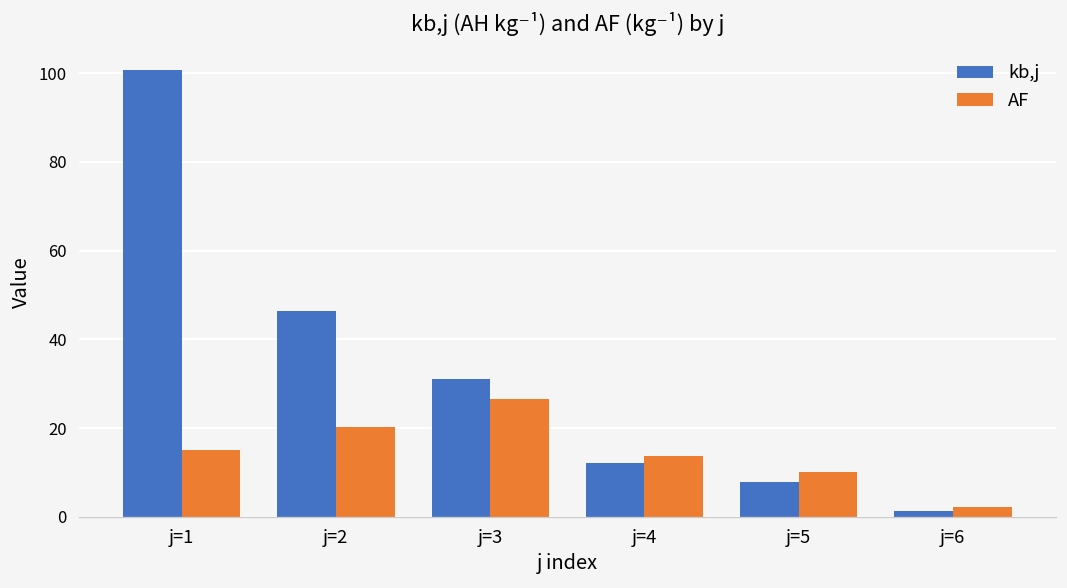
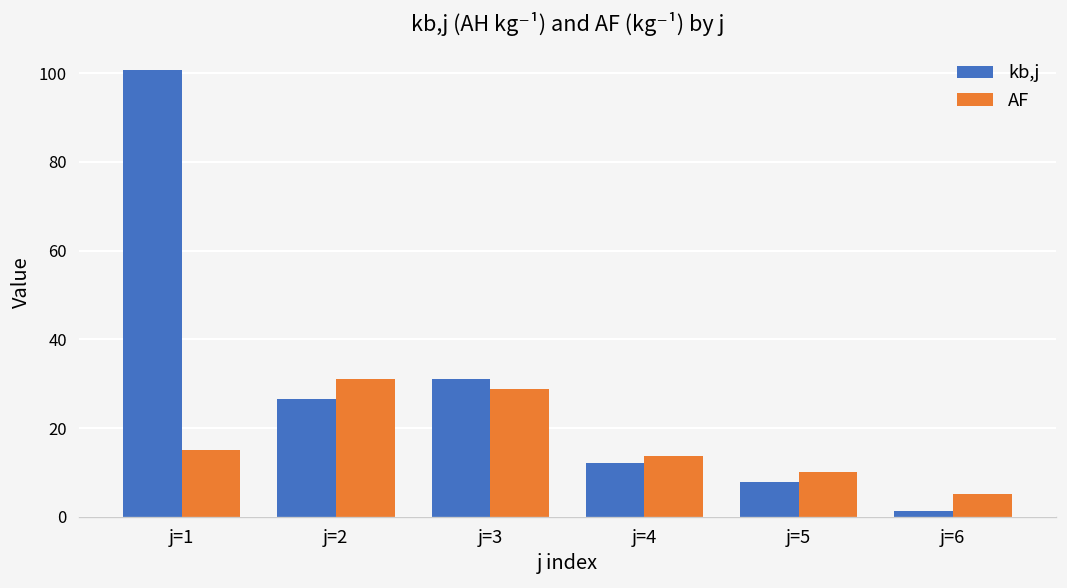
  {
    "kb,j": {
      "j=1": 101,
-     "j=2": 46,
+     "j=2": 27,
      "j=3": 31,
      "j=4": 12,
      "j=5": 8,
      "j=6": 1
    },
    "AF": {
      "j=1": 15,
-     "j=2": 20,
-     "j=3": 27,
+     "j=2": 31,
+     "j=3": 29,
      "j=4": 14,
      "j=5": 10,
-     "j=6": 2
+     "j=6": 5
    }
  }
